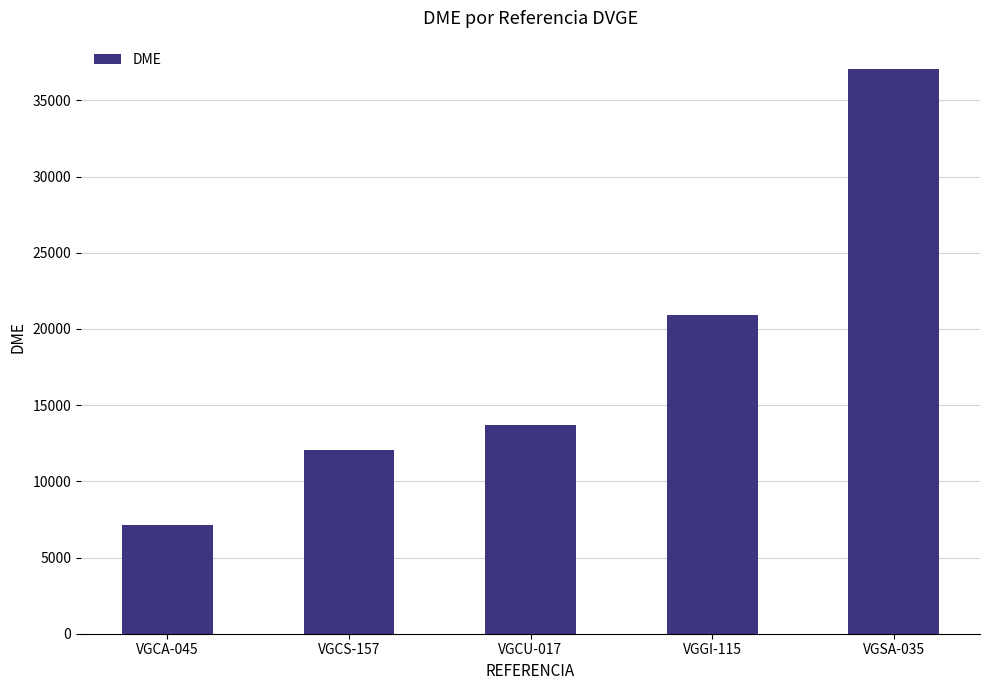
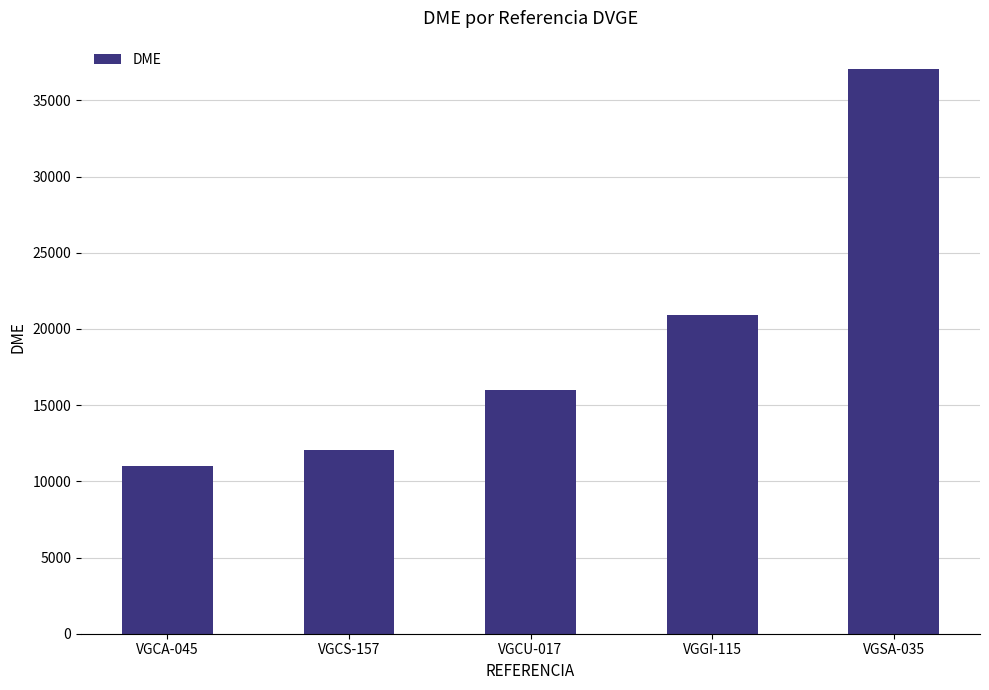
  {
-   "VGCA-045": 7100,
+   "VGCA-045": 11000,
    "VGCS-157": 12000,
-   "VGCU-017": 13700,
+   "VGCU-017": 16000,
    "VGGI-115": 20900,
    "VGSA-035": 37100
  }
